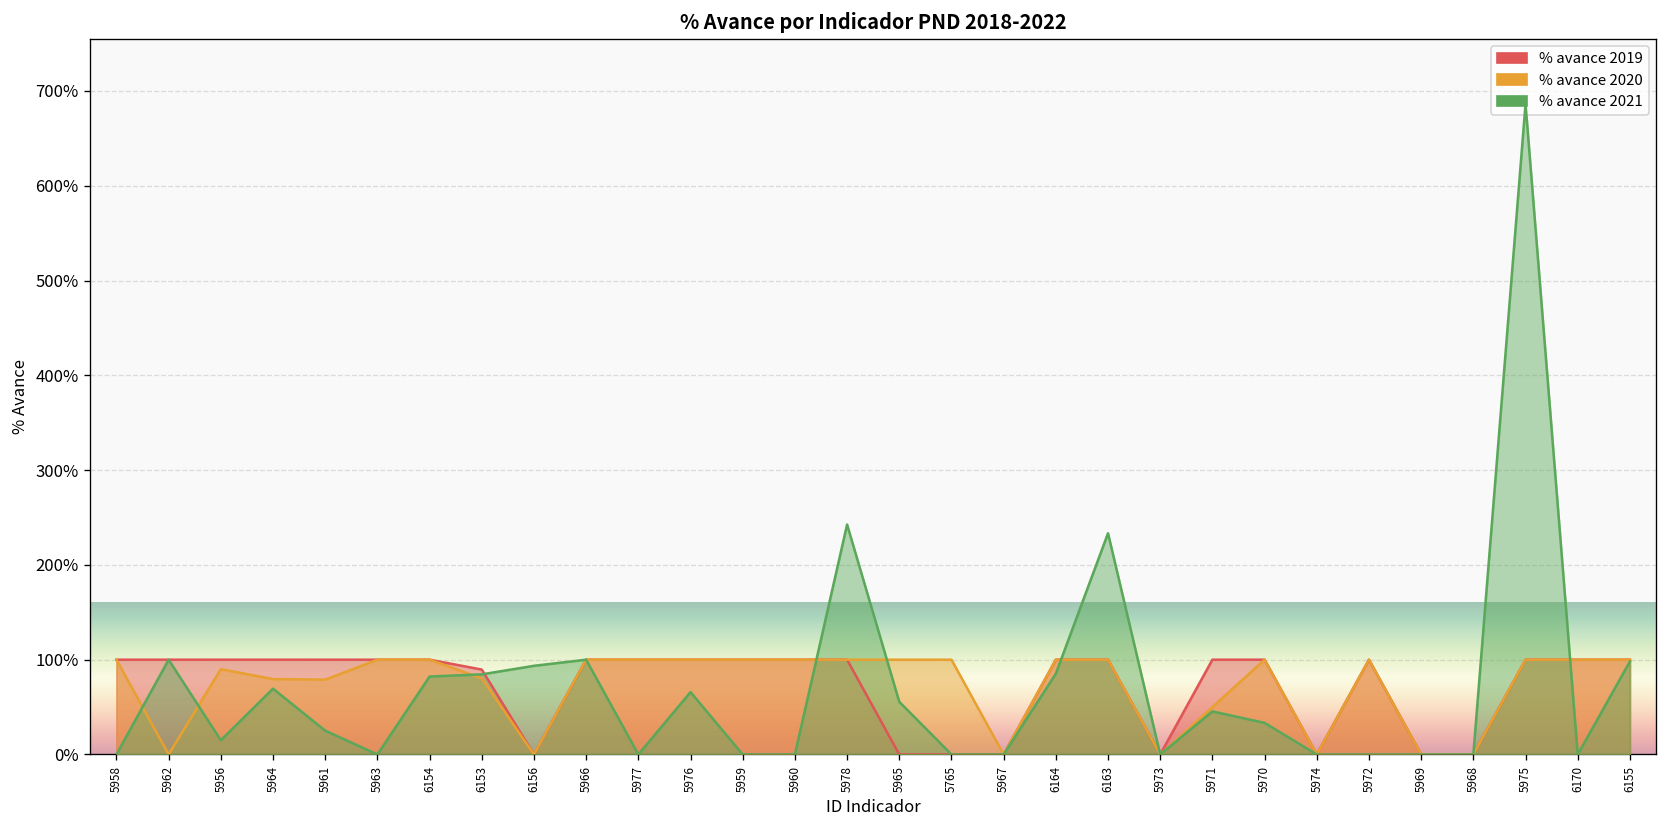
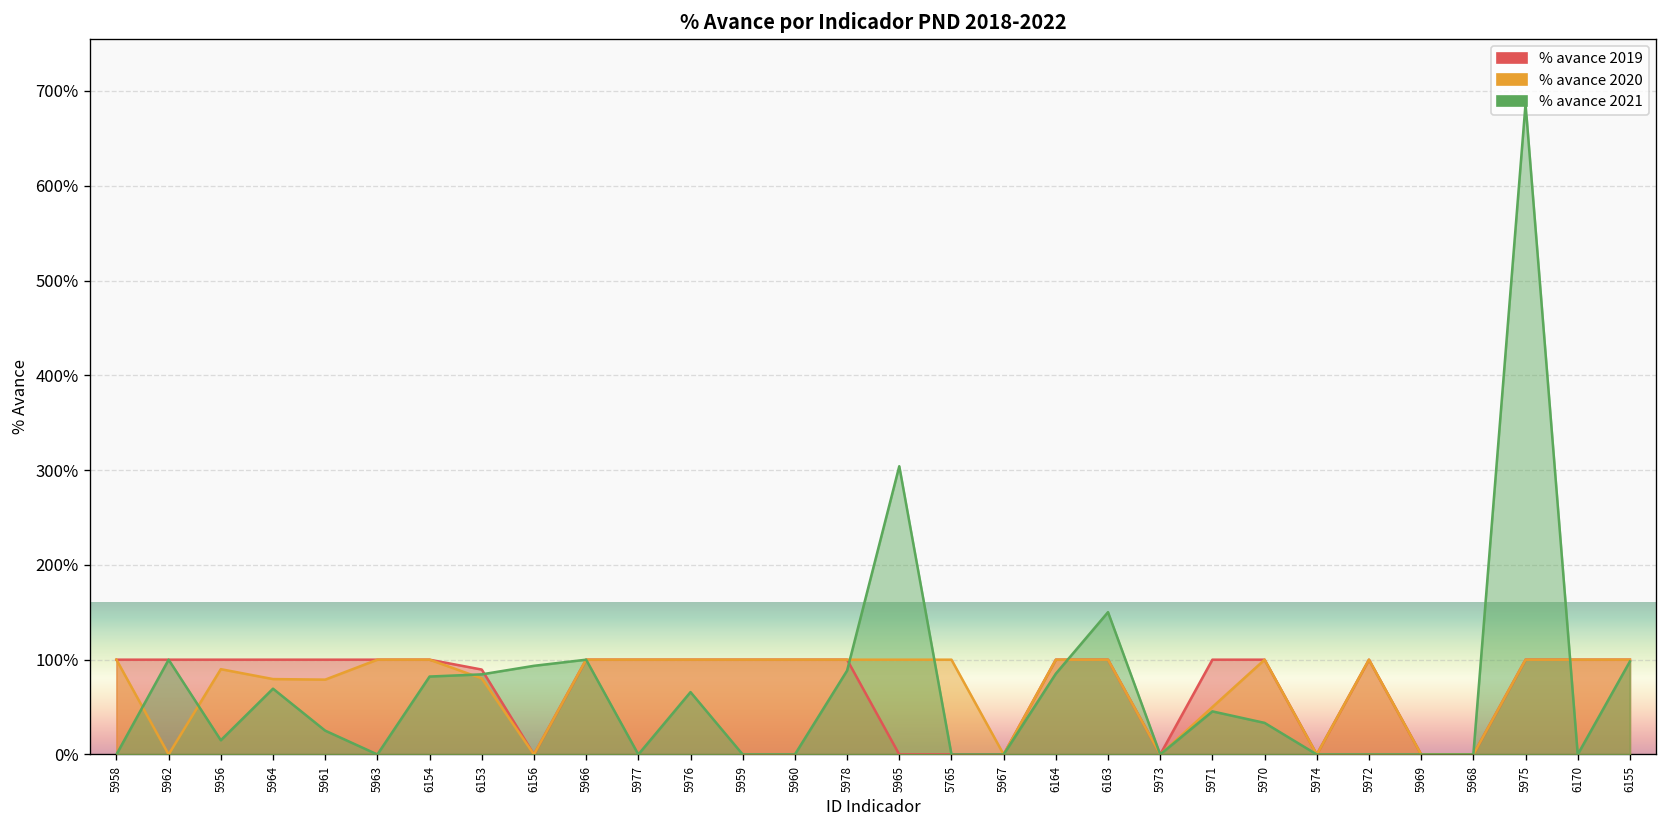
  {
    "% avance 2021": {
      "5958": "0%",
      "5956": "20%",
      "5964": "70%",
      "5961": "30%",
      "5963": "0%",
      "6154": "80%",
      "6153": "80%",
      "6156": "90%",
      "5977": "0%",
      "5976": "70%",
      "5959": "0%",
      "5960": "0%",
-     "5978": "240%",
-     "5965": "60%",
+     "5978": "90%",
+     "5965": "300%",
      "6164": "90%",
-     "6163": "230%",
+     "6163": "150%",
      "5971": "50%",
      "5970": "30%",
      "5972": "0%",
      "6170": "0%"
    }
  }
